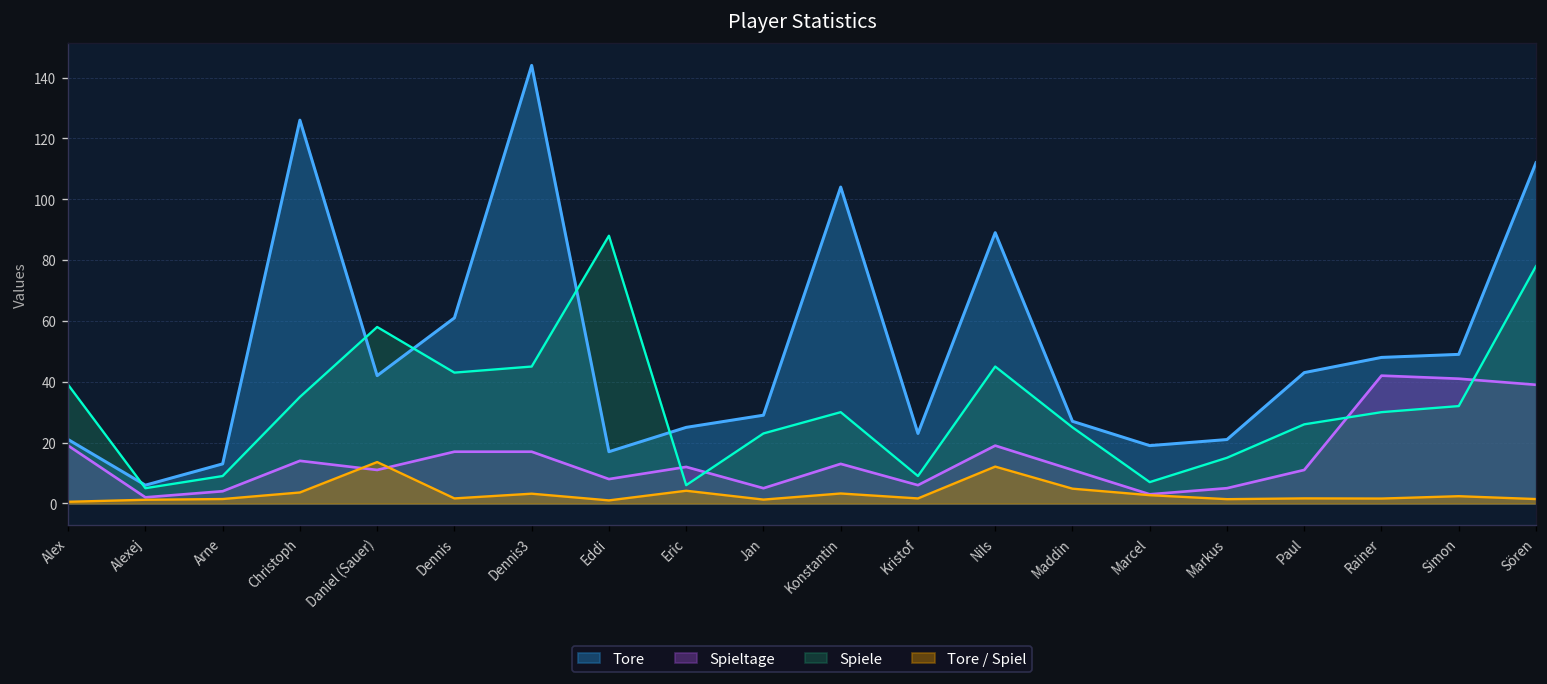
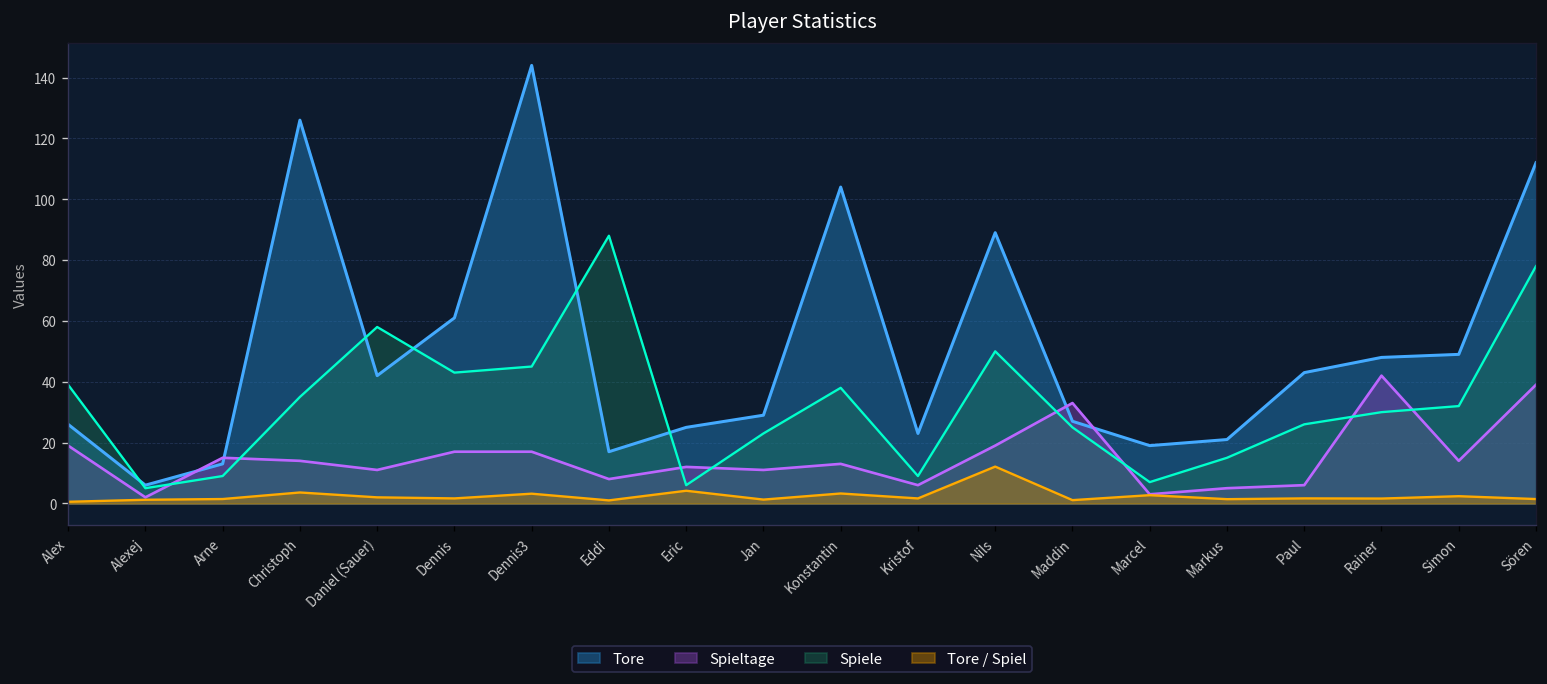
  {
    "Tore": {
-     "Alex": 21,
+     "Alex": 26,
      "Alexej": 6,
      "Arne": 13,
      "Christoph": 126,
      "Daniel (Sauer)": 42,
      "Dennis": 61,
      "Dennis3": 144,
      "Eddi": 17,
      "Eric": 25,
      "Jan": 29,
      "Konstantin": 104,
      "Kristof": 23,
      "Nils": 89,
      "Maddin": 27,
      "Marcel": 19,
      "Markus": 21,
      "Paul": 43,
      "Rainer": 48,
      "Simon": 49,
      "Sören": 112
    },
    "Spieltage": {
      "Alex": 19,
-     "Arne": 4,
+     "Arne": 15,
      "Christoph": 14,
      "Daniel (Sauer)": 11,
      "Dennis": 17,
      "Dennis3": 17,
      "Eddi": 8,
      "Eric": 12,
-     "Jan": 5,
+     "Jan": 11,
      "Konstantin": 13,
      "Kristof": 6,
      "Nils": 19,
-     "Maddin": 11,
+     "Maddin": 33,
      "Markus": 5,
-     "Paul": 11,
+     "Paul": 6,
      "Rainer": 42,
-     "Simon": 41,
+     "Simon": 14,
      "Sören": 39
    },
    "Spiele": {
      "Alex": 39,
      "Alexej": 5,
      "Arne": 9,
      "Christoph": 35,
      "Daniel (Sauer)": 58,
      "Dennis": 43,
      "Dennis3": 45,
      "Eddi": 88,
      "Eric": 6,
      "Jan": 23,
-     "Konstantin": 30,
+     "Konstantin": 38,
      "Kristof": 9,
-     "Nils": 45,
+     "Nils": 50,
      "Maddin": 25,
      "Marcel": 7,
      "Markus": 15,
      "Paul": 26,
      "Rainer": 30,
      "Simon": 32,
      "Sören": 78
    },
    "Tore / Spiel": {
      "Alex": 1,
      "Arne": 1,
      "Christoph": 4,
-     "Daniel (Sauer)": 14,
+     "Daniel (Sauer)": 2,
      "Dennis": 2,
      "Dennis3": 3,
      "Eddi": 1,
      "Eric": 4,
      "Jan": 1,
      "Konstantin": 3,
      "Kristof": 2,
      "Nils": 12,
-     "Maddin": 5,
+     "Maddin": 1,
      "Markus": 1,
      "Paul": 2,
      "Rainer": 2,
      "Simon": 2,
      "Sören": 1
    }
  }
